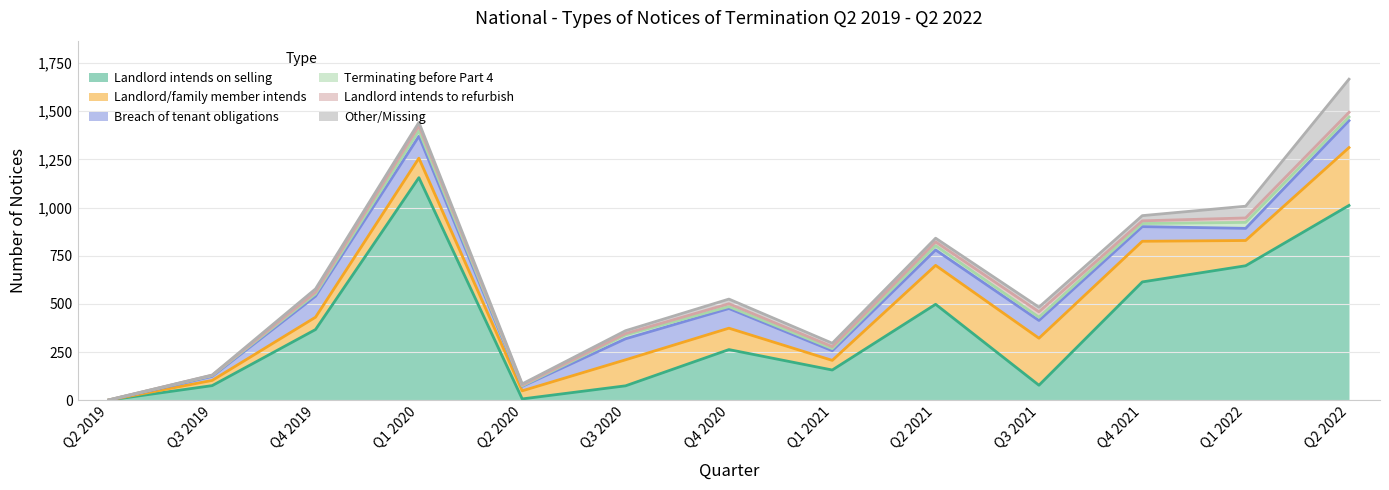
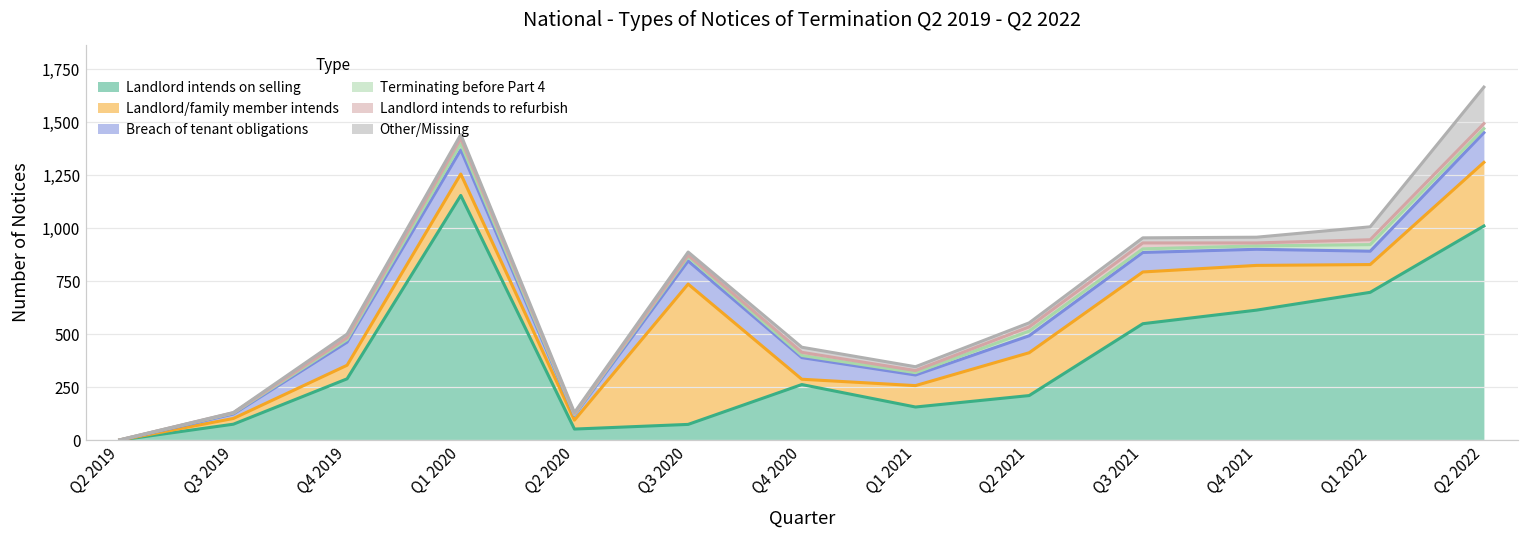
  {
    "Landlord intends on selling": {
      "Q3 2019": "80",
-     "Q4 2019": "370",
+     "Q4 2019": "290",
      "Q1 2020": "1,160",
-     "Q2 2020": "10",
+     "Q2 2020": "50",
      "Q3 2020": "80",
      "Q4 2020": "260",
      "Q1 2021": "160",
-     "Q2 2021": "500",
-     "Q3 2021": "80",
+     "Q2 2021": "210",
+     "Q3 2021": "550",
      "Q4 2021": "610",
      "Q1 2022": "700",
      "Q2 2022": "1,010"
    },
    "Landlord/family member intends": {
      "Q3 2019": "30",
      "Q4 2019": "60",
      "Q1 2020": "100",
      "Q2 2020": "40",
-     "Q3 2020": "140",
-     "Q4 2020": "110",
-     "Q1 2021": "50",
+     "Q3 2020": "660",
+     "Q4 2020": "30",
+     "Q1 2021": "100",
      "Q2 2021": "200",
      "Q3 2021": "240",
      "Q4 2021": "210",
      "Q1 2022": "130",
      "Q2 2022": "300"
    },
    "Breach of tenant obligations": {
      "Q1 2020": "110",
      "Q3 2020": "110",
      "Q2 2021": "80",
      "Q3 2021": "90",
      "Q4 2021": "80",
      "Q1 2022": "60",
      "Q2 2022": "140"
    }
  }
